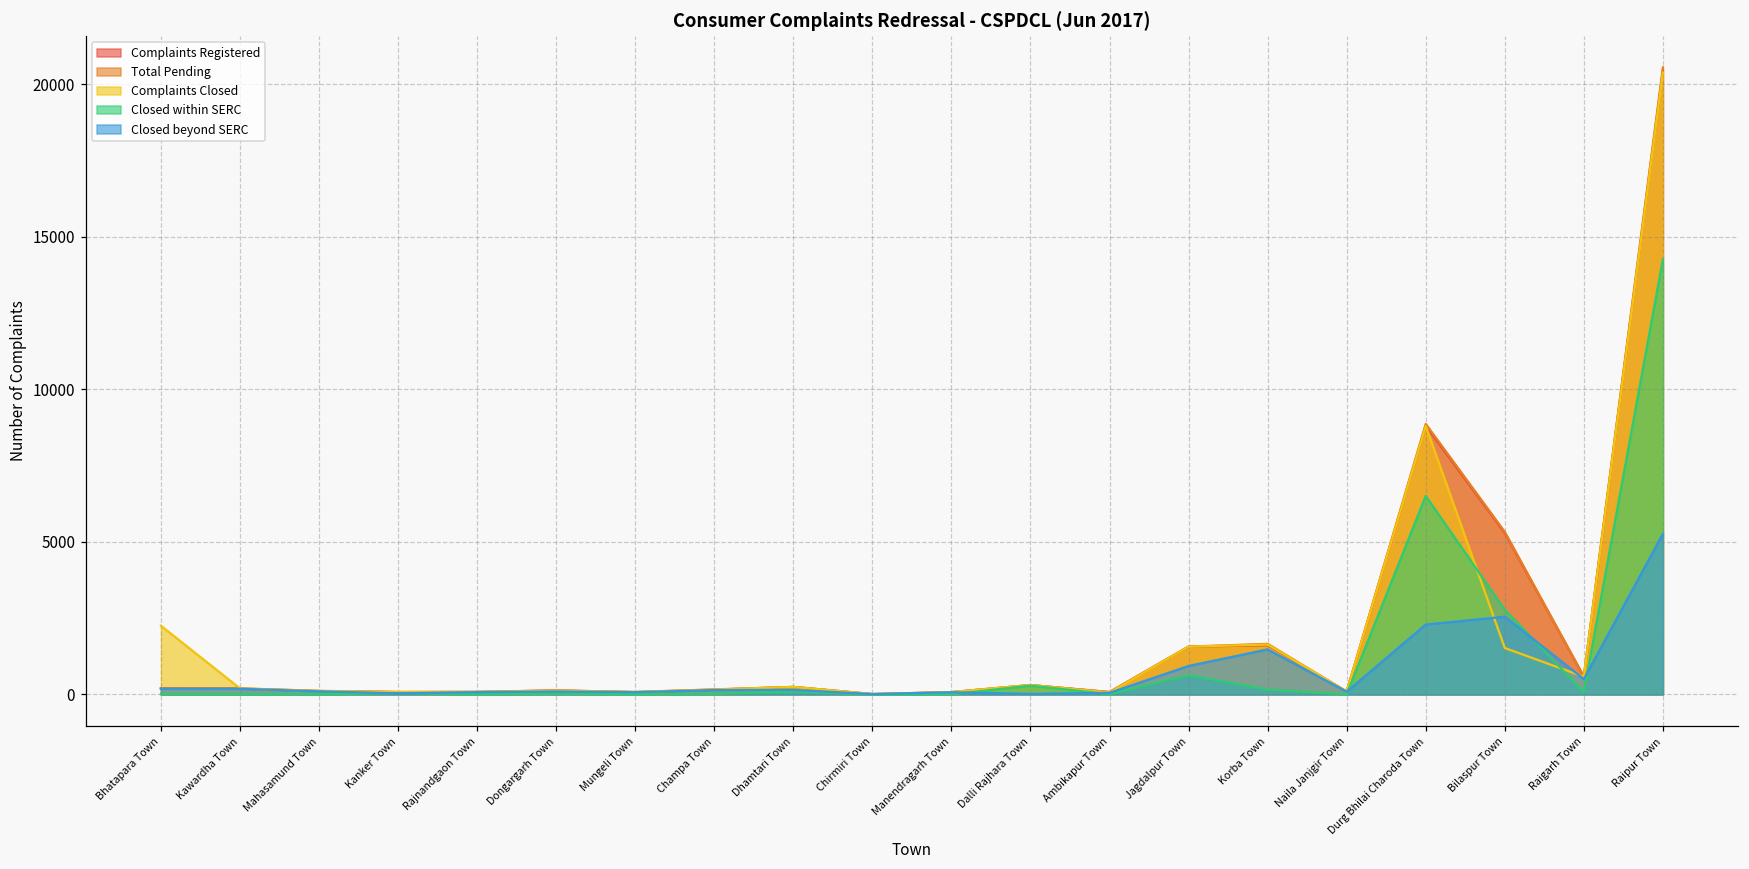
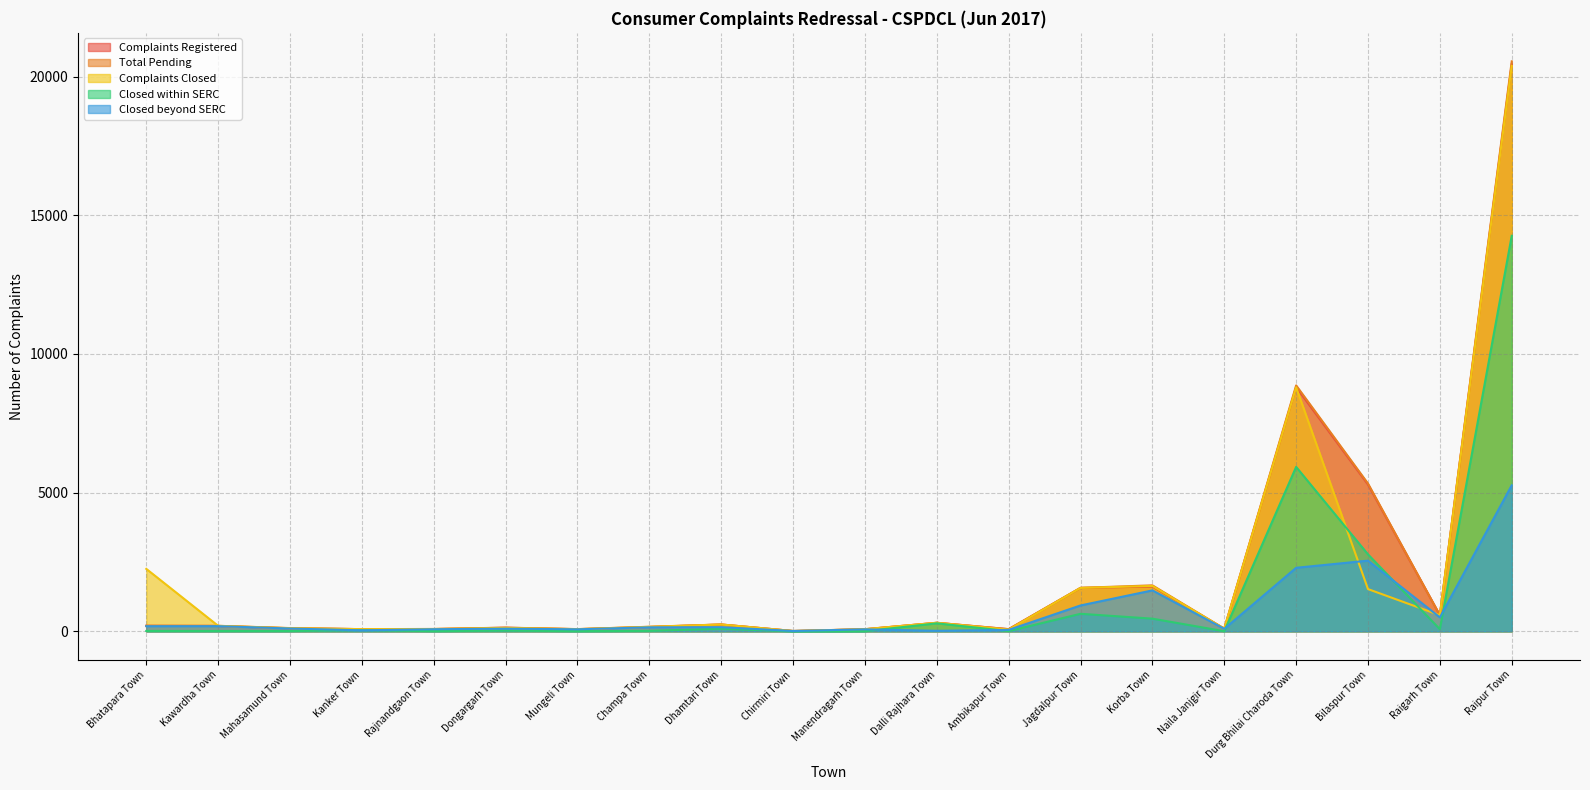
  {
    "Complaints Closed": {
      "Bhatapara Town": 2300,
      "Bilaspur Town": 1500
    },
    "Closed within SERC": {
      "Bhatapara Town": 0,
      "Kawardha Town": 0,
      "Champa Town": 0,
      "Jagdalpur Town": 600,
-     "Korba Town": 200,
-     "Durg Bhilai Charoda Town": 6500,
+     "Korba Town": 500,
+     "Durg Bhilai Charoda Town": 5900,
      "Bilaspur Town": 2800,
      "Raigarh Town": 100,
      "Raipur Town": 14300
    },
    "Closed beyond SERC": {
      "Dalli Rajhara Town": 0,
      "Jagdalpur Town": 900,
      "Korba Town": 1500,
      "Durg Bhilai Charoda Town": 2300,
      "Bilaspur Town": 2500,
      "Raipur Town": 5300
    }
  }
